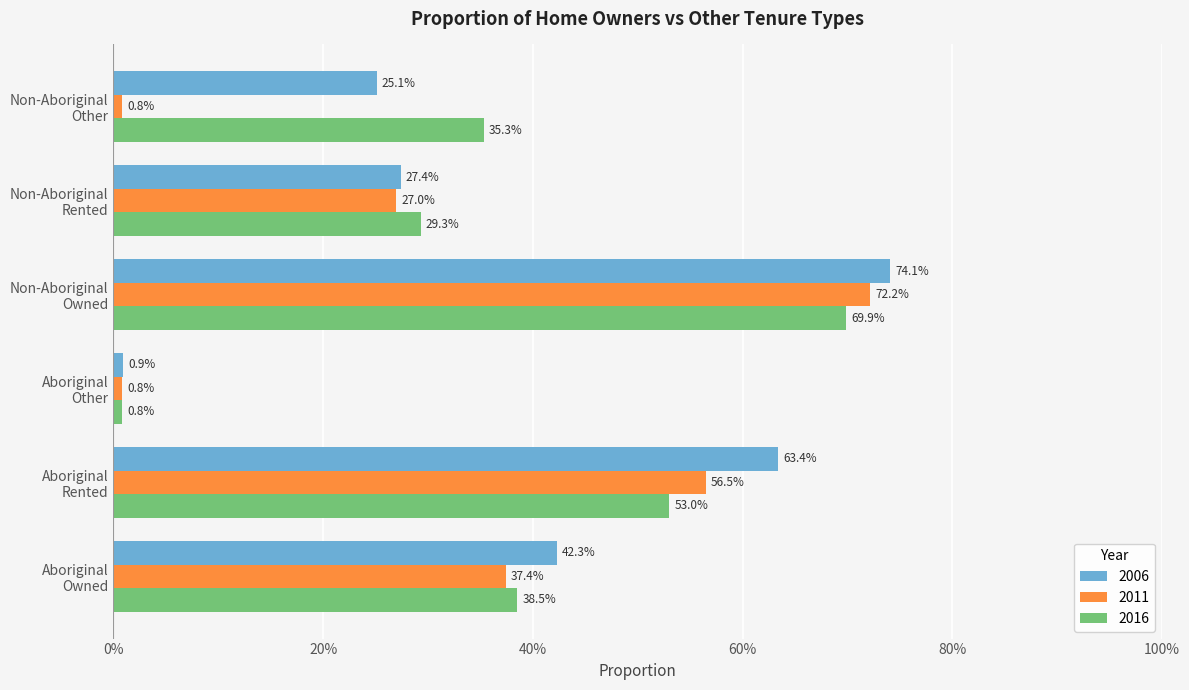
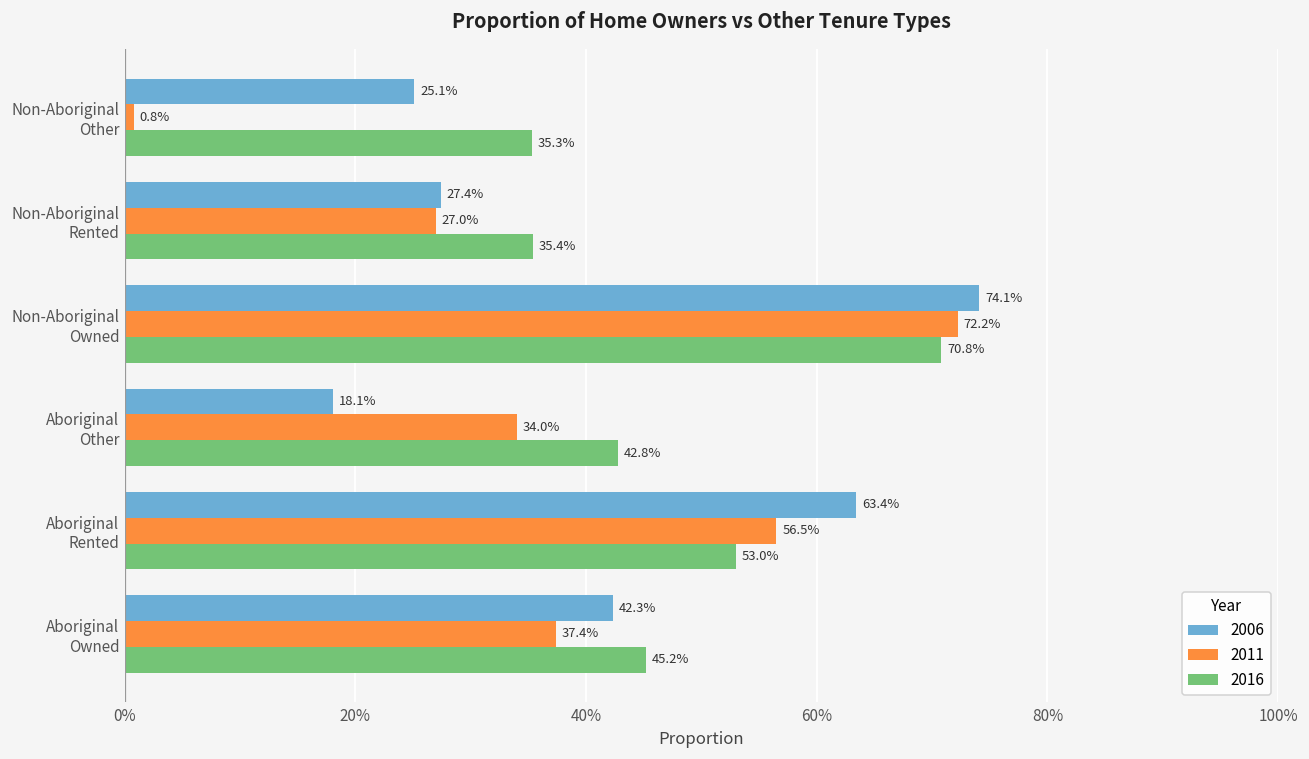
  {
    "2006": {
      "Non-Aboriginal Other": "25.1%",
      "Non-Aboriginal Rented": "27.4%",
      "Non-Aboriginal Owned": "74.1%",
-     "Aboriginal Other": "0.9%",
+     "Aboriginal Other": "18.1%",
      "Aboriginal Rented": "63.4%",
      "Aboriginal Owned": "42.3%"
    },
    "2011": {
      "Non-Aboriginal Other": "0.8%",
      "Non-Aboriginal Rented": "27.0%",
      "Non-Aboriginal Owned": "72.2%",
-     "Aboriginal Other": "0.8%",
+     "Aboriginal Other": "34.0%",
      "Aboriginal Rented": "56.5%",
      "Aboriginal Owned": "37.4%"
    },
    "2016": {
      "Non-Aboriginal Other": "35.3%",
-     "Non-Aboriginal Rented": "29.3%",
-     "Non-Aboriginal Owned": "69.9%",
-     "Aboriginal Other": "0.8%",
+     "Non-Aboriginal Rented": "35.4%",
+     "Non-Aboriginal Owned": "70.8%",
+     "Aboriginal Other": "42.8%",
      "Aboriginal Rented": "53.0%",
-     "Aboriginal Owned": "38.5%"
+     "Aboriginal Owned": "45.2%"
    }
  }
